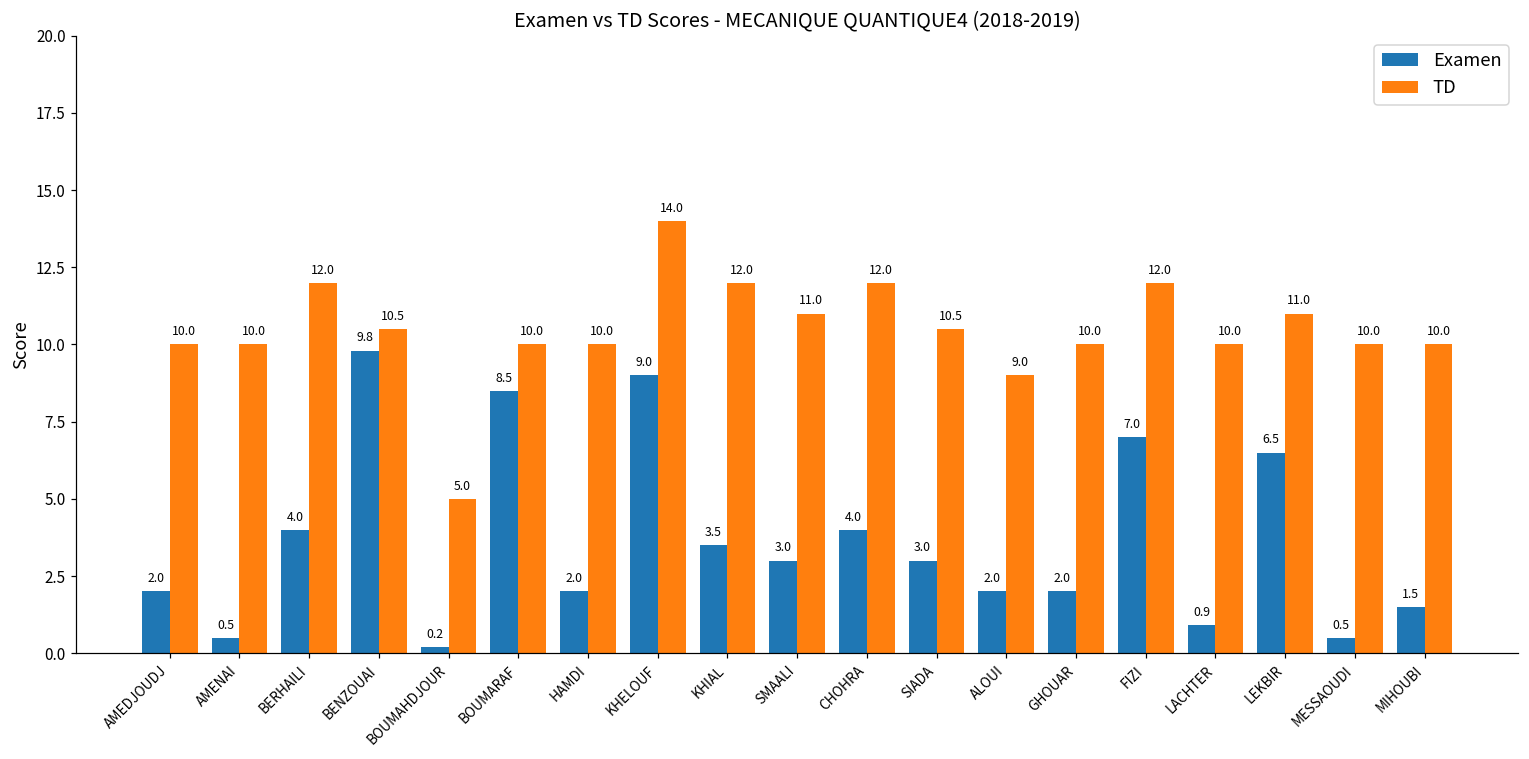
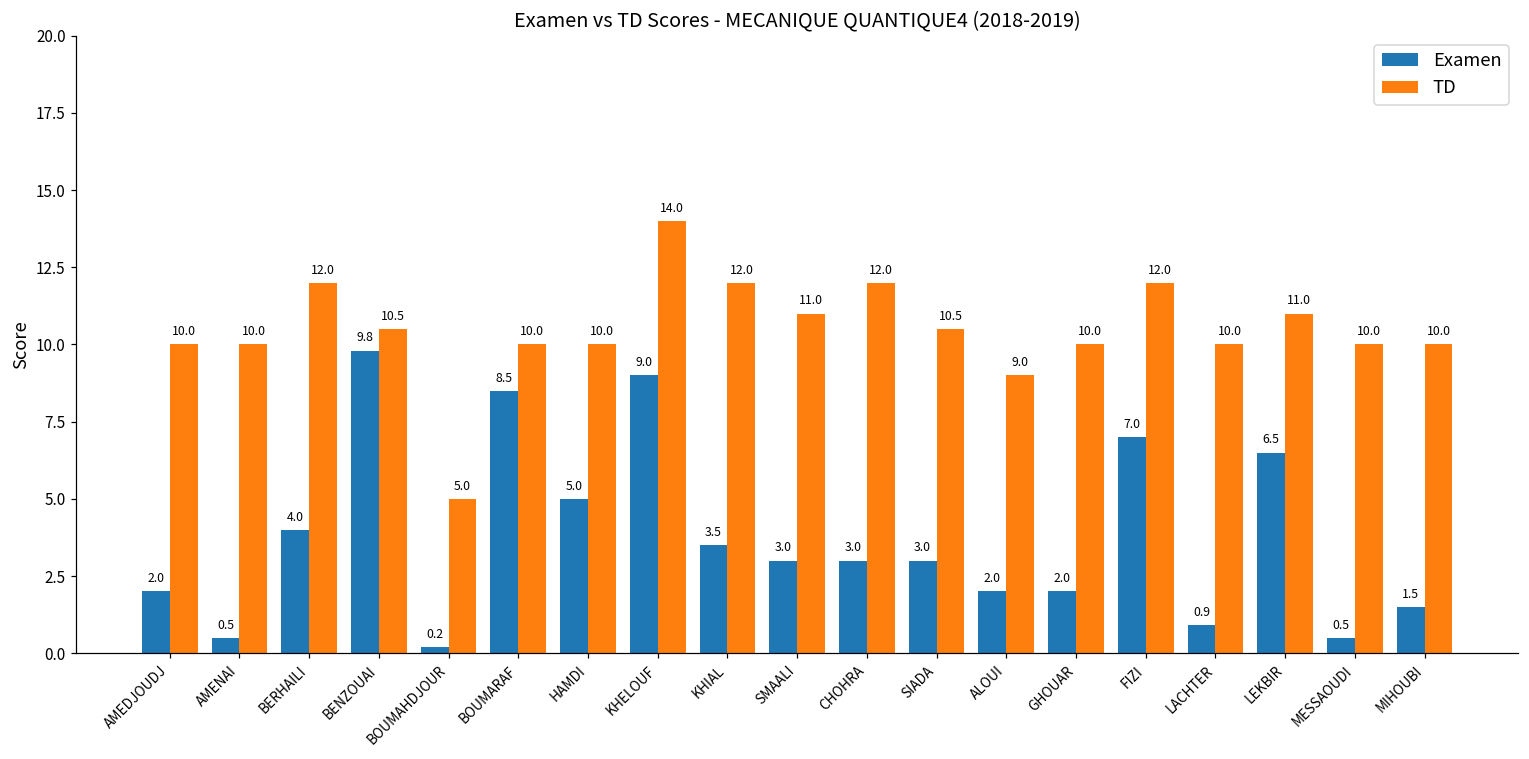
  {
    "Examen": {
      "AMEDJOUDJ": 2.0,
      "AMENAI": 0.5,
      "BERHAILI": 4.0,
      "BENZOUAI": 9.8,
      "BOUMAHDJOUR": 0.2,
      "BOUMARAF": 8.5,
-     "HAMDI": 2.0,
+     "HAMDI": 5.0,
      "KHELOUF": 9.0,
      "KHIAL": 3.5,
      "SMAALI": 3.0,
-     "CHOHRA": 4.0,
+     "CHOHRA": 3.0,
      "SIADA": 3.0,
      "ALOUI": 2.0,
      "GHOUAR": 2.0,
      "FIZI": 7.0,
      "LACHTER": 0.9,
      "LEKBIR": 6.5,
      "MESSAOUDI": 0.5,
      "MIHOUBI": 1.5
    },
    "TD": {
      "AMEDJOUDJ": 10.0,
      "AMENAI": 10.0,
      "BERHAILI": 12.0,
      "BENZOUAI": 10.5,
      "BOUMAHDJOUR": 5.0,
      "BOUMARAF": 10.0,
      "HAMDI": 10.0,
      "KHELOUF": 14.0,
      "KHIAL": 12.0,
      "SMAALI": 11.0,
      "CHOHRA": 12.0,
      "SIADA": 10.5,
      "ALOUI": 9.0,
      "GHOUAR": 10.0,
      "FIZI": 12.0,
      "LACHTER": 10.0,
      "LEKBIR": 11.0,
      "MESSAOUDI": 10.0,
      "MIHOUBI": 10.0
    }
  }
